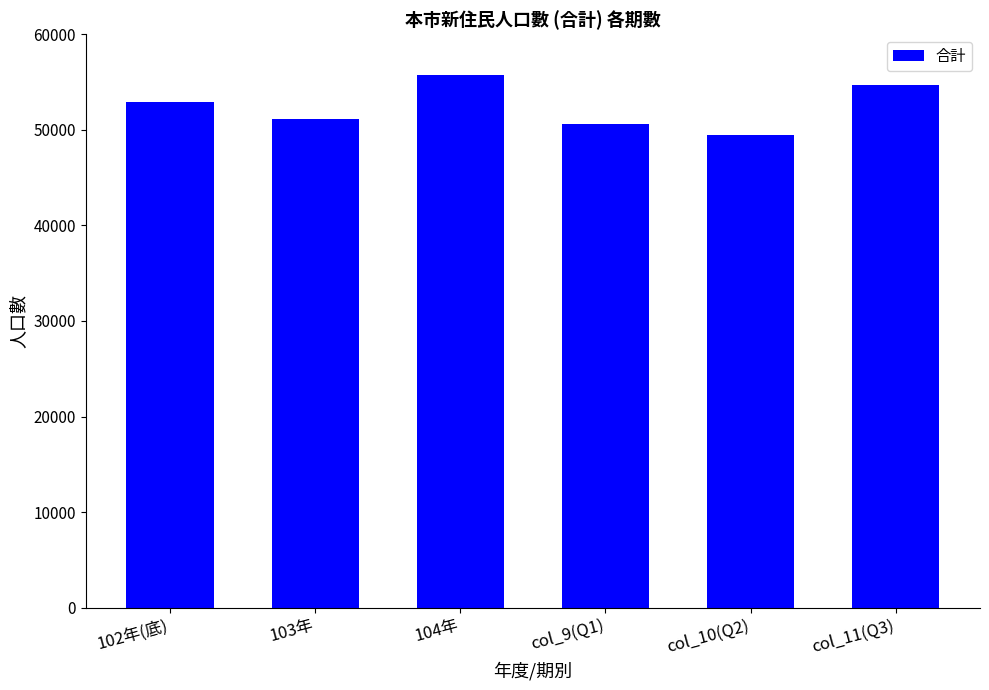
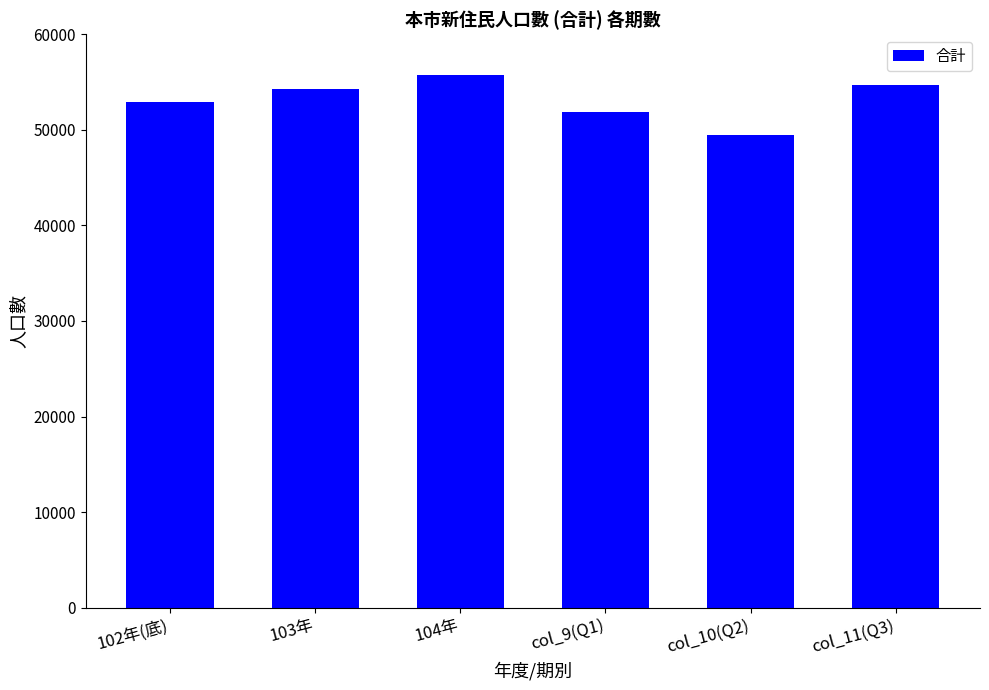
  {
    "102年(底)": 53000,
-   "103年": 51000,
+   "103年": 54000,
    "104年": 56000,
-   "col_9(Q1)": 51000,
+   "col_9(Q1)": 52000,
    "col_10(Q2)": 49000,
    "col_11(Q3)": 55000
  }
